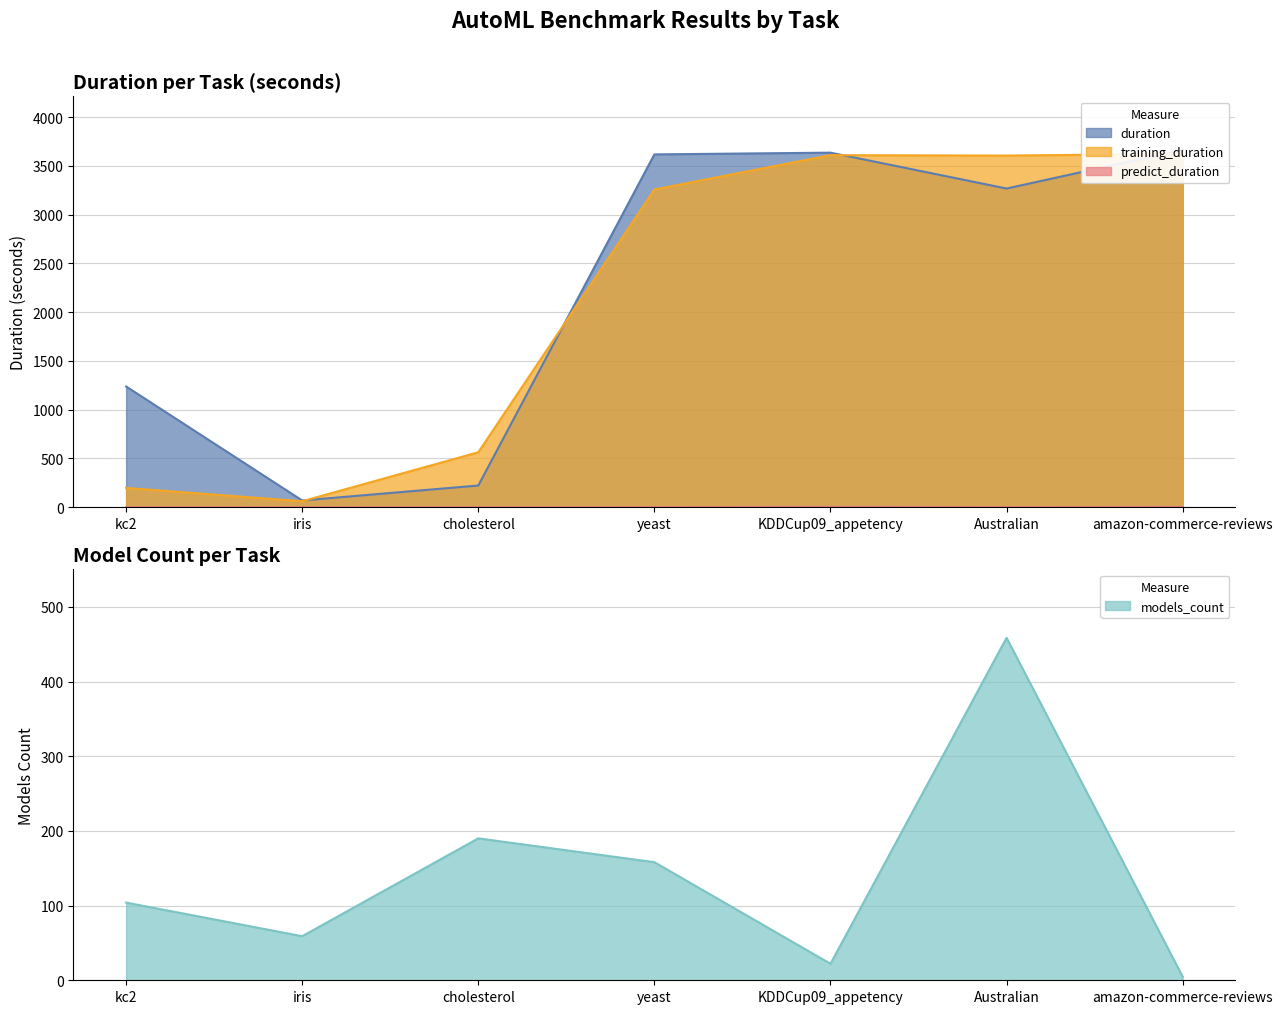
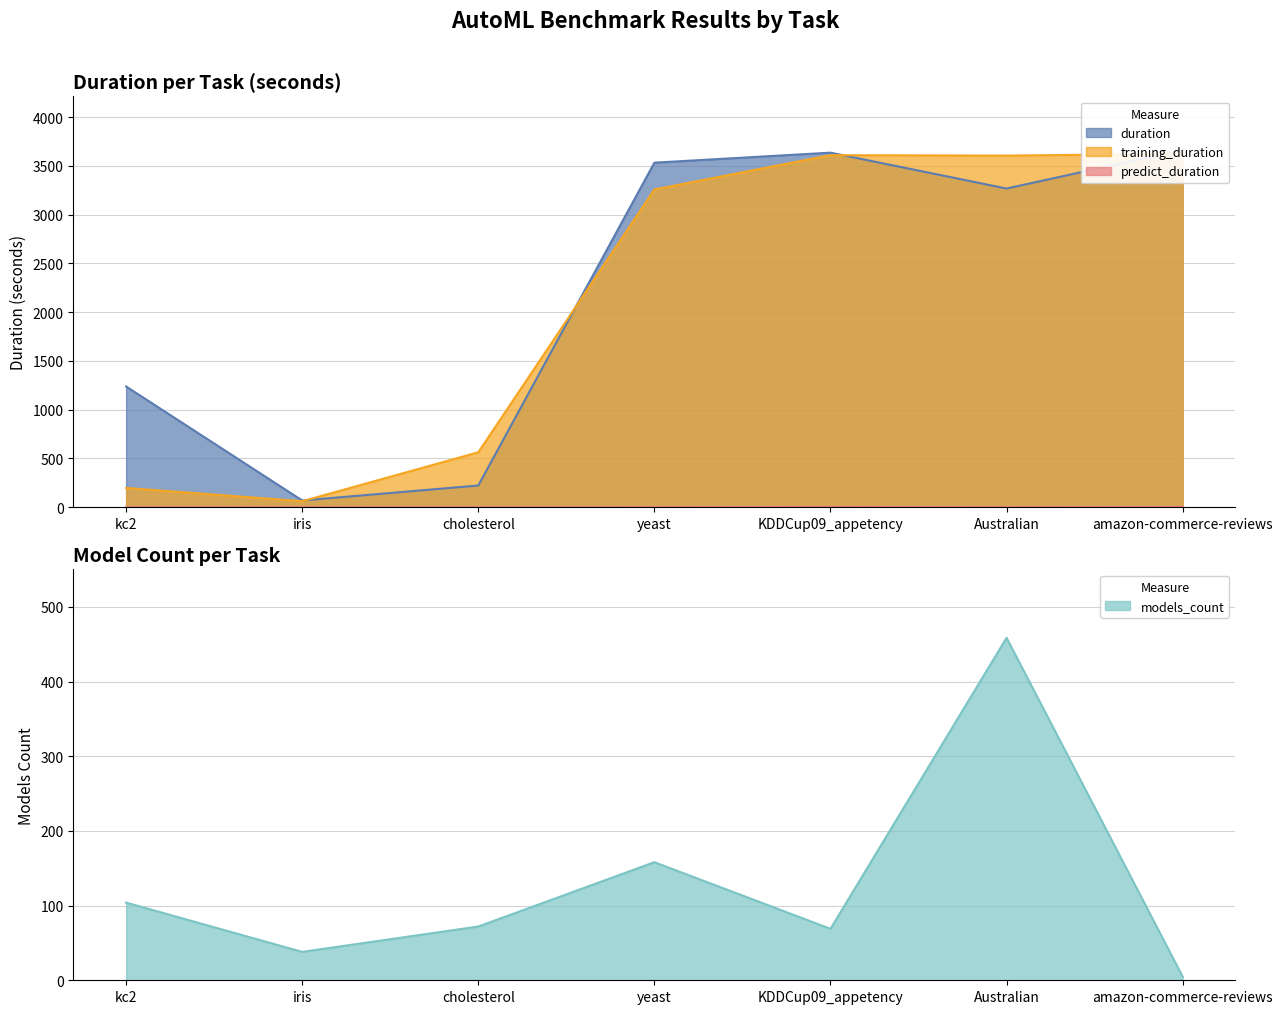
  {
    "Duration per Task (seconds)": {
      "duration": {
        "kc2": 1200,
        "cholesterol": 200,
-       "yeast": 3600,
+       "yeast": 3500,
        "Australian": 3300
      },
      "training_duration": {
        "kc2": 200,
        "cholesterol": 600,
        "yeast": 3300,
        "Australian": 3600
      },
      "predict_duration": {
        "kc2": 0,
        "iris": 0,
        "cholesterol": 0,
        "yeast": 0,
        "KDDCup09_appetency": 0,
        "Australian": 0,
        "amazon-commerce-reviews": 0
      }
    },
    "Model Count per Task": {
      "kc2": 100,
-     "iris": 60,
-     "cholesterol": 190,
+     "iris": 40,
+     "cholesterol": 70,
      "yeast": 160,
-     "KDDCup09_appetency": 20,
+     "KDDCup09_appetency": 70,
      "Australian": 460,
      "amazon-commerce-reviews": 0
    }
  }
